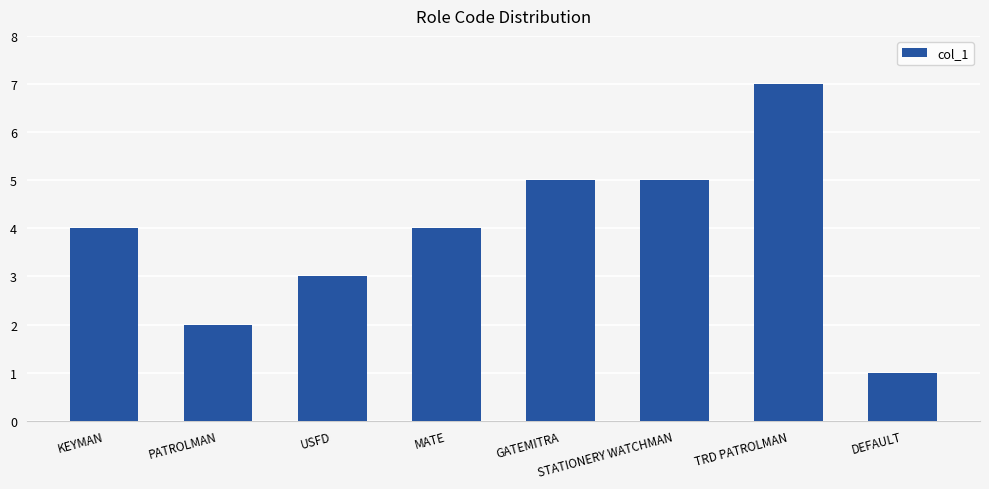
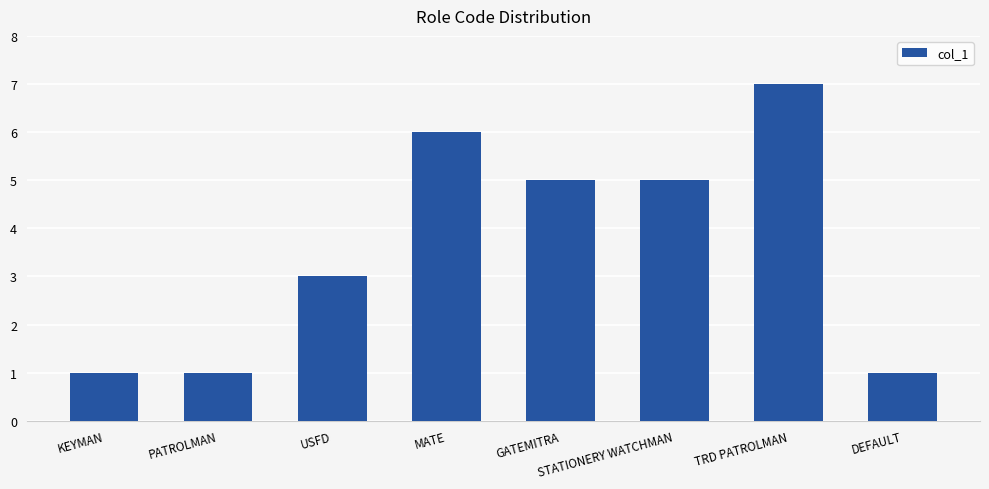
  {
-   "KEYMAN": 4,
-   "PATROLMAN": 2,
+   "KEYMAN": 1,
+   "PATROLMAN": 1,
    "USFD": 3,
-   "MATE": 4,
+   "MATE": 6,
    "GATEMITRA": 5,
    "STATIONERY WATCHMAN": 5,
    "TRD PATROLMAN": 7,
    "DEFAULT": 1
  }
